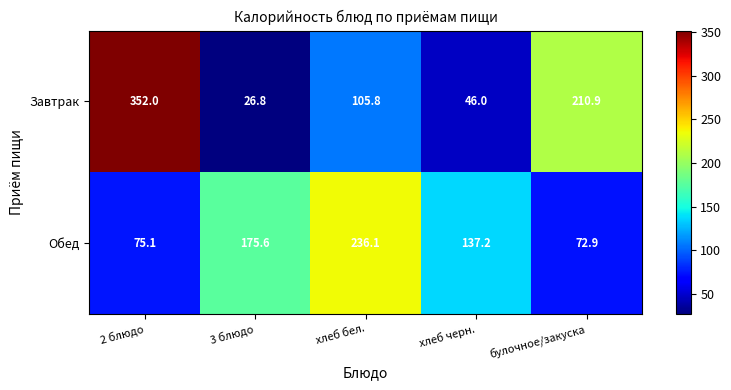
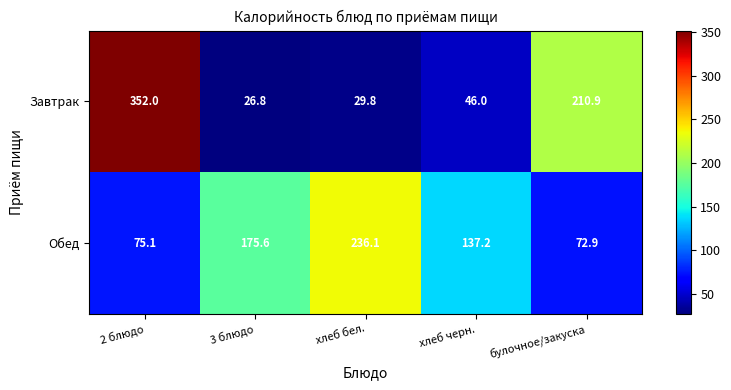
  {
    "Завтрак": {
      "2 блюдо": 352.0,
      "3 блюдо": 26.8,
-     "хлеб бел.": 105.8,
+     "хлеб бел.": 29.8,
      "хлеб черн.": 46.0,
      "булочное/закуска": 210.9
    },
    "Обед": {
      "2 блюдо": 75.1,
      "3 блюдо": 175.6,
      "хлеб бел.": 236.1,
      "хлеб черн.": 137.2,
      "булочное/закуска": 72.9
    }
  }
